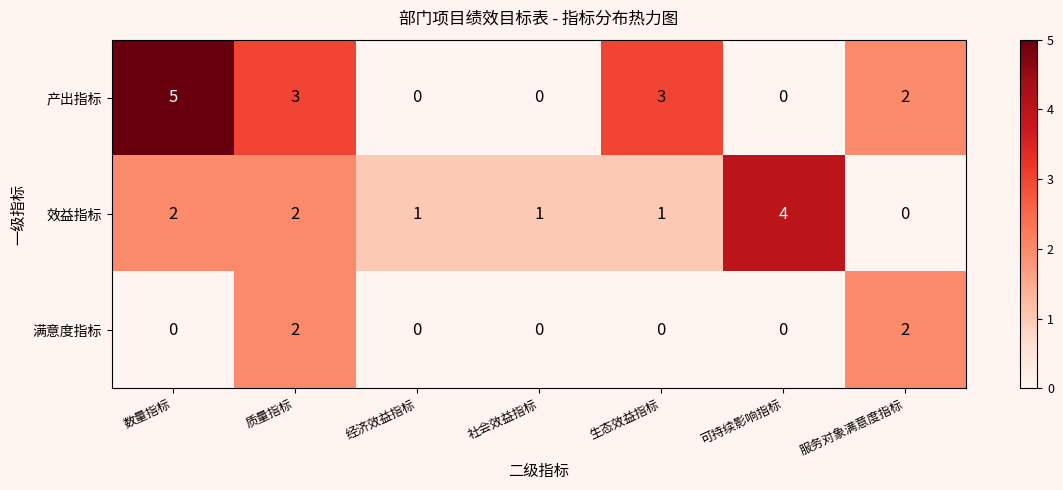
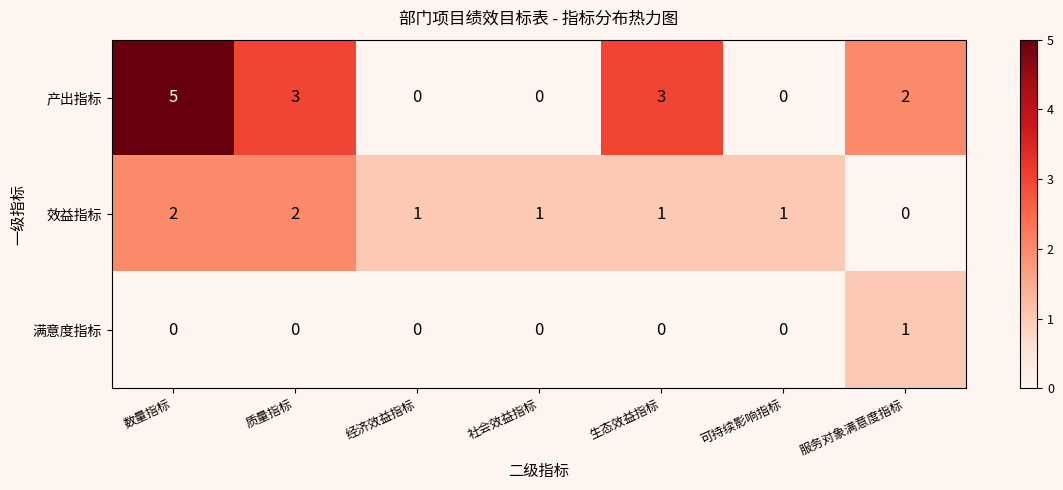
  {
    "产出指标": {
      "数量指标": 5,
      "质量指标": 3,
      "经济效益指标": 0,
      "社会效益指标": 0,
      "生态效益指标": 3,
      "可持续影响指标": 0,
      "服务对象满意度指标": 2
    },
    "效益指标": {
      "数量指标": 2,
      "质量指标": 2,
      "经济效益指标": 1,
      "社会效益指标": 1,
      "生态效益指标": 1,
-     "可持续影响指标": 4,
+     "可持续影响指标": 1,
      "服务对象满意度指标": 0
    },
    "满意度指标": {
      "数量指标": 0,
-     "质量指标": 2,
+     "质量指标": 0,
      "经济效益指标": 0,
      "社会效益指标": 0,
      "生态效益指标": 0,
      "可持续影响指标": 0,
-     "服务对象满意度指标": 2
+     "服务对象满意度指标": 1
    }
  }
